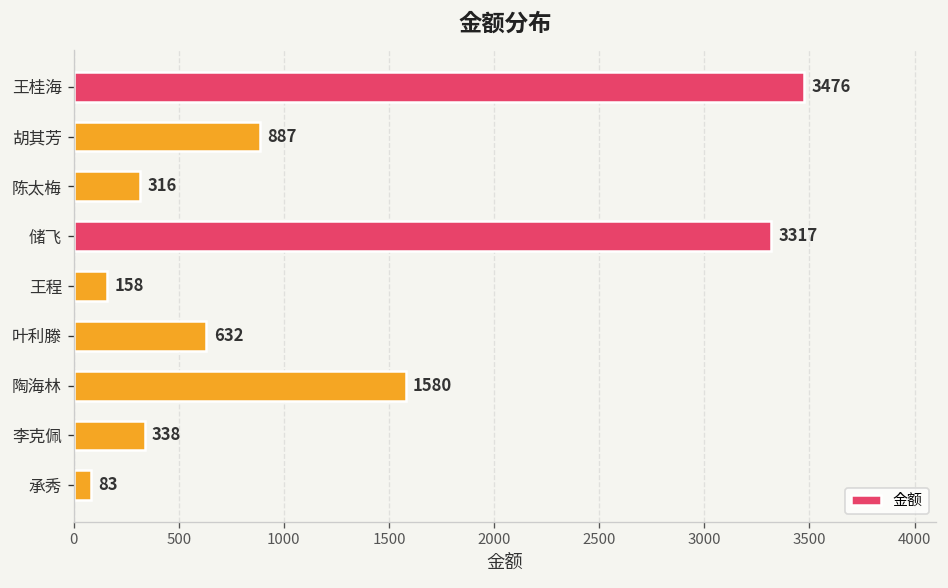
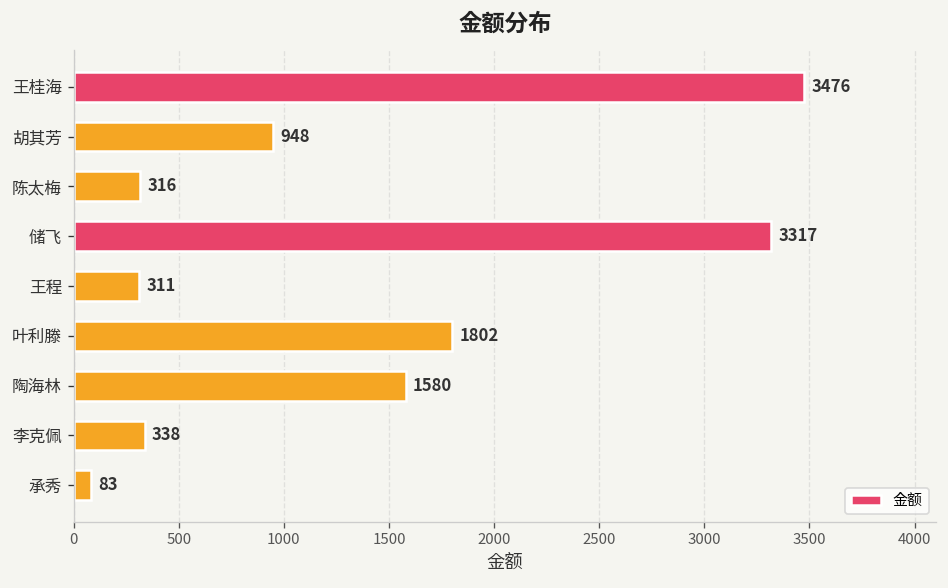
  {
    "王桂海": 3476,
-   "胡其芳": 887,
+   "胡其芳": 948,
    "陈太梅": 316,
    "储飞": 3317,
-   "王程": 158,
-   "叶利滕": 632,
+   "王程": 311,
+   "叶利滕": 1802,
    "陶海林": 1580,
    "李克佩": 338,
    "承秀": 83
  }
